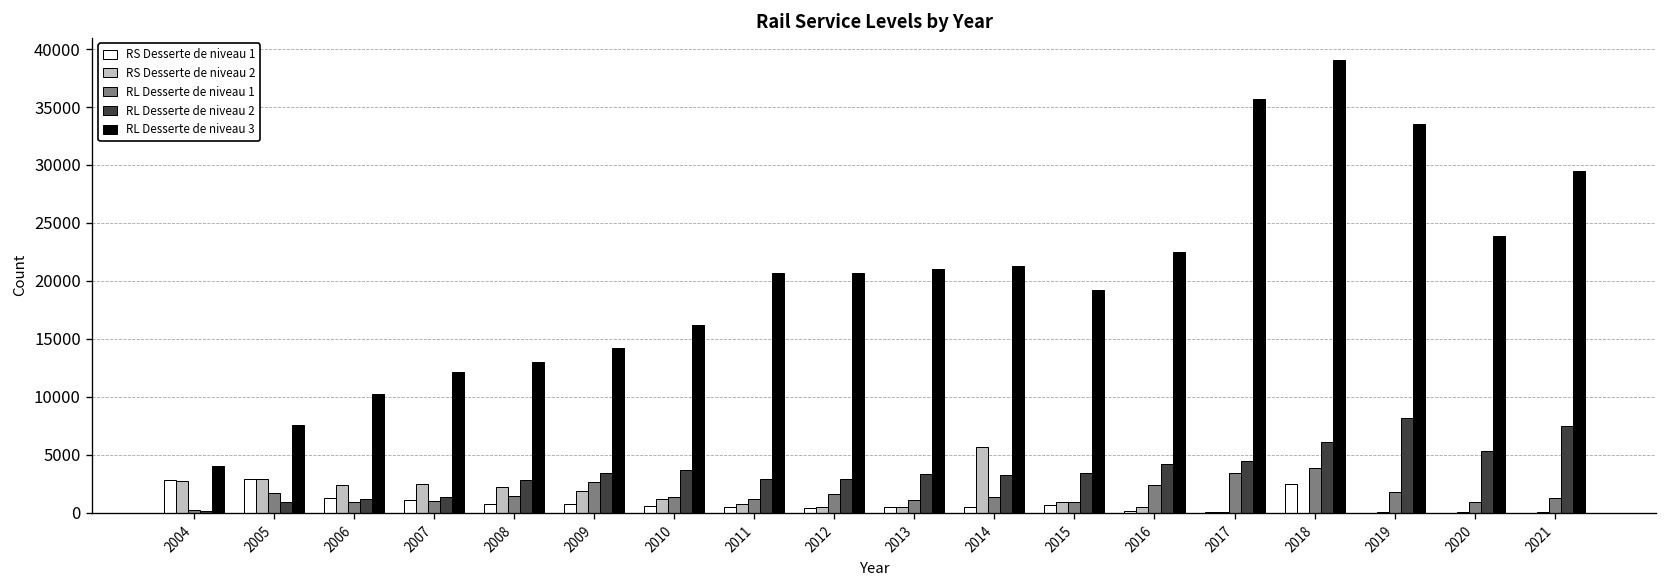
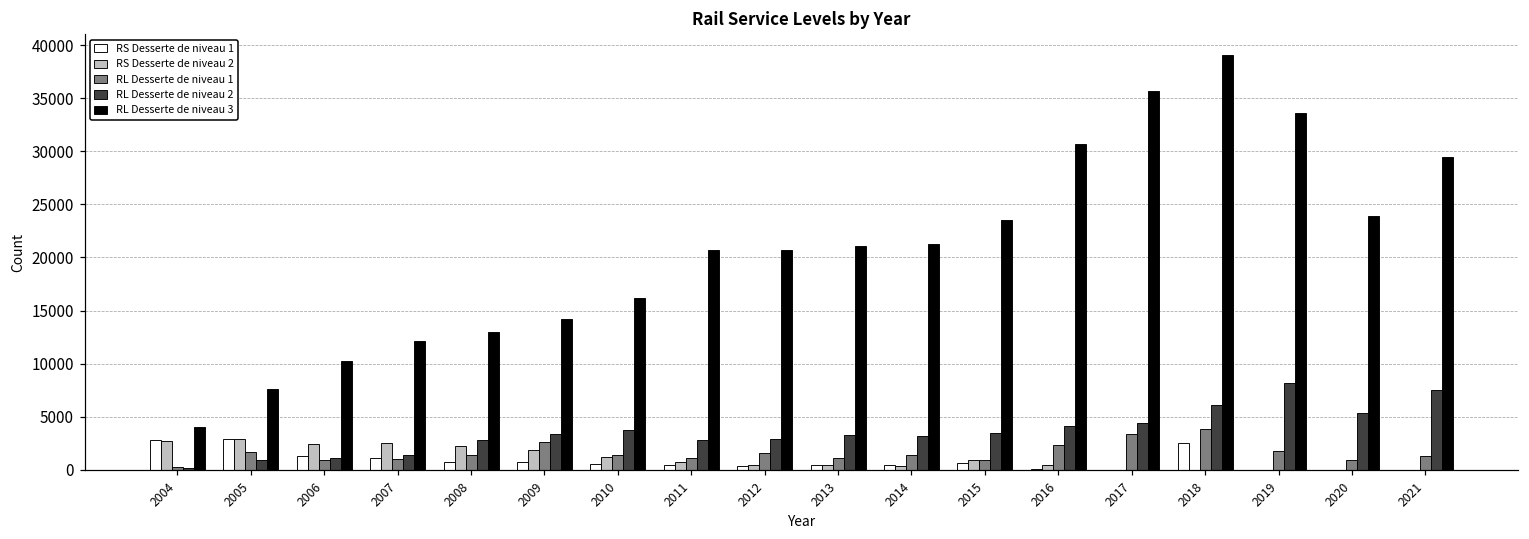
  {
    "RS Desserte de niveau 1": {
      "2004": 3000,
      "2005": 3000,
      "2006": 1000,
      "2007": 1000,
      "2008": 1000,
      "2009": 1000,
      "2010": 1000,
      "2011": 0,
      "2012": 0,
      "2013": 0,
      "2014": 0,
      "2015": 1000,
      "2018": 3000
    },
    "RS Desserte de niveau 2": {
      "2004": 3000,
      "2005": 3000,
      "2006": 2000,
      "2007": 3000,
      "2008": 2000,
      "2009": 2000,
      "2010": 1000,
      "2011": 1000,
      "2012": 0,
      "2013": 0,
-     "2014": 6000,
+     "2014": 0,
      "2015": 1000,
      "2016": 0
    },
    "RL Desserte de niveau 1": {
      "2005": 2000,
      "2006": 1000,
      "2007": 1000,
      "2008": 1000,
      "2009": 3000,
      "2010": 1000,
      "2011": 1000,
      "2012": 2000,
      "2013": 1000,
      "2014": 1000,
      "2015": 1000,
      "2016": 2000,
      "2017": 3000,
      "2018": 4000,
      "2019": 2000,
      "2020": 1000,
      "2021": 1000
    },
    "RL Desserte de niveau 2": {
      "2005": 1000,
      "2006": 1000,
      "2007": 1000,
      "2008": 3000,
      "2009": 3000,
      "2010": 4000,
      "2011": 3000,
      "2012": 3000,
      "2013": 3000,
      "2014": 3000,
      "2015": 3000,
      "2016": 4000,
      "2017": 4000,
      "2018": 6000,
      "2019": 8000,
      "2020": 5000,
      "2021": 7000
    },
    "RL Desserte de niveau 3": {
      "2004": 4000,
      "2005": 8000,
      "2006": 10000,
      "2007": 12000,
      "2008": 13000,
      "2009": 14000,
      "2010": 16000,
      "2011": 21000,
      "2012": 21000,
      "2013": 21000,
      "2014": 21000,
-     "2015": 19000,
-     "2016": 23000,
+     "2015": 24000,
+     "2016": 31000,
      "2017": 36000,
      "2018": 39000,
      "2019": 34000,
      "2020": 24000,
      "2021": 29000
    }
  }
